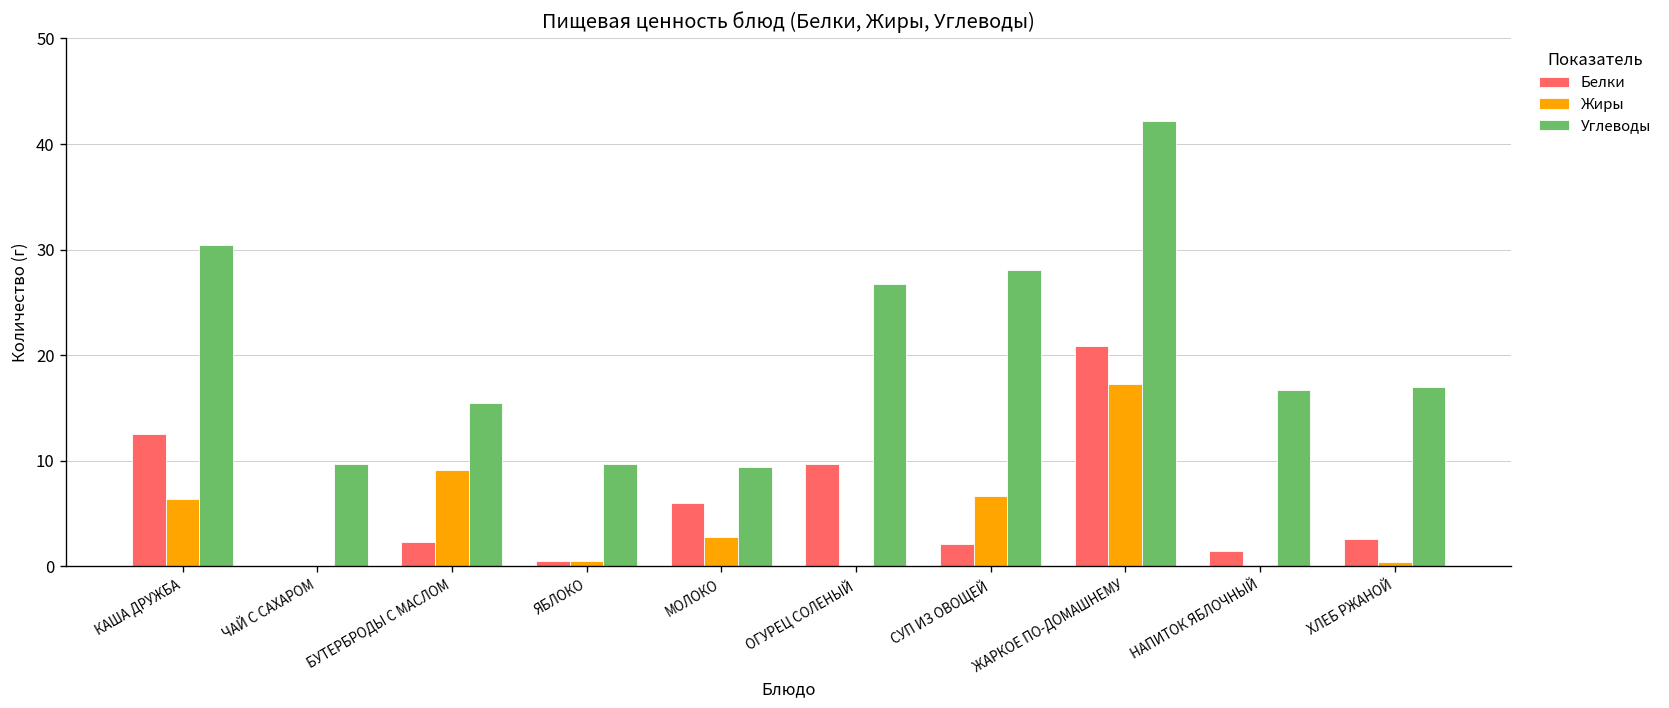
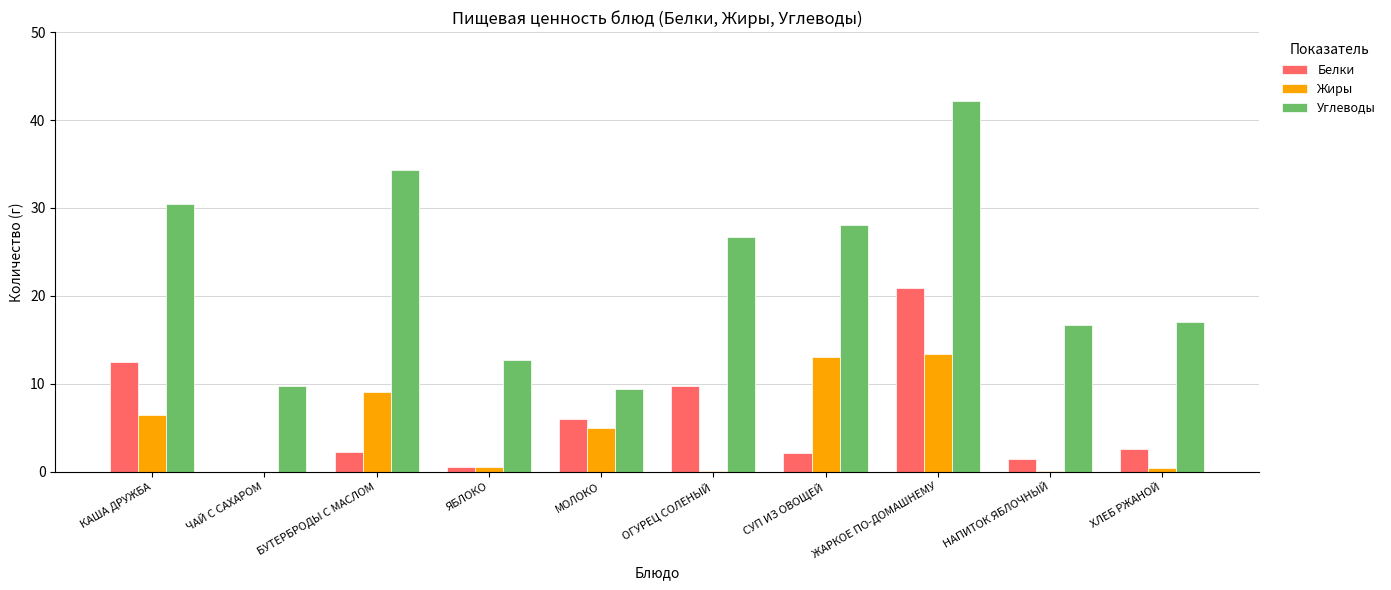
  {
    "Белки": {
      "КАША ДРУЖБА": 13,
      "ЧАЙ С САХАРОМ": 0,
      "БУТЕРБРОДЫ С МАСЛОМ": 2,
      "ЯБЛОКО": 1,
      "МОЛОКО": 6,
      "ОГУРЕЦ СОЛЕНЫЙ": 10,
      "СУП ИЗ ОВОЩЕЙ": 2,
      "ЖАРКОЕ ПО-ДОМАШНЕМУ": 21,
      "НАПИТОК ЯБЛОЧНЫЙ": 1,
      "ХЛЕБ РЖАНОЙ": 3
    },
    "Жиры": {
      "КАША ДРУЖБА": 6,
      "ЧАЙ С САХАРОМ": 0,
      "БУТЕРБРОДЫ С МАСЛОМ": 9,
      "ЯБЛОКО": 1,
-     "МОЛОКО": 3,
-     "СУП ИЗ ОВОЩЕЙ": 7,
-     "ЖАРКОЕ ПО-ДОМАШНЕМУ": 17,
+     "МОЛОКО": 5,
+     "СУП ИЗ ОВОЩЕЙ": 13,
+     "ЖАРКОЕ ПО-ДОМАШНЕМУ": 13,
      "ХЛЕБ РЖАНОЙ": 0
    },
    "Углеводы": {
      "КАША ДРУЖБА": 30,
      "ЧАЙ С САХАРОМ": 10,
-     "БУТЕРБРОДЫ С МАСЛОМ": 16,
-     "ЯБЛОКО": 10,
+     "БУТЕРБРОДЫ С МАСЛОМ": 34,
+     "ЯБЛОКО": 13,
      "МОЛОКО": 9,
      "ОГУРЕЦ СОЛЕНЫЙ": 27,
      "СУП ИЗ ОВОЩЕЙ": 28,
      "ЖАРКОЕ ПО-ДОМАШНЕМУ": 42,
      "НАПИТОК ЯБЛОЧНЫЙ": 17,
      "ХЛЕБ РЖАНОЙ": 17
    }
  }
